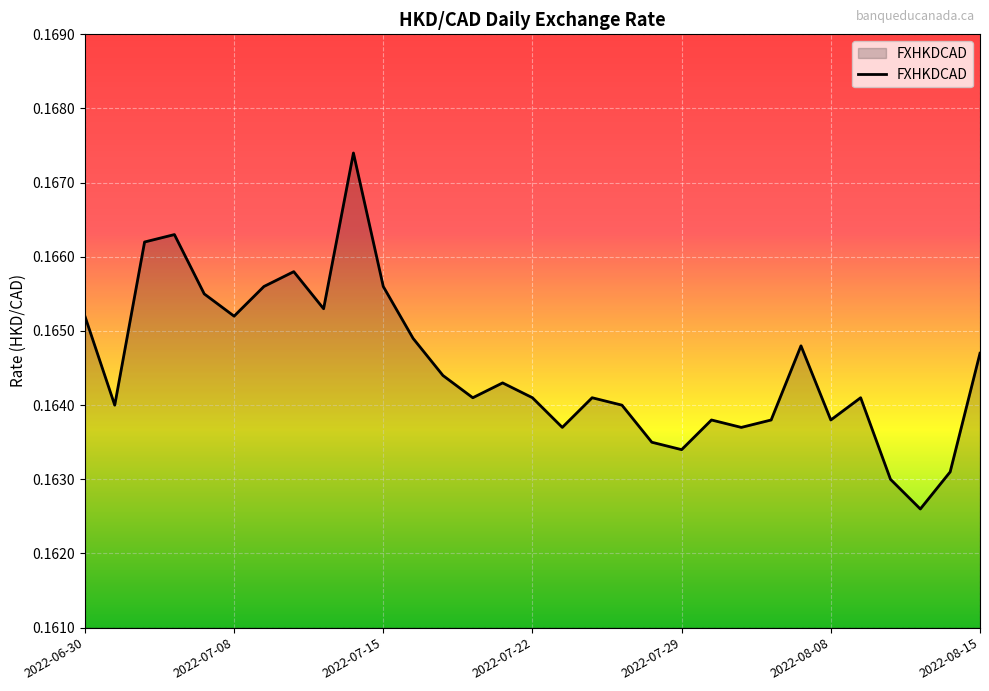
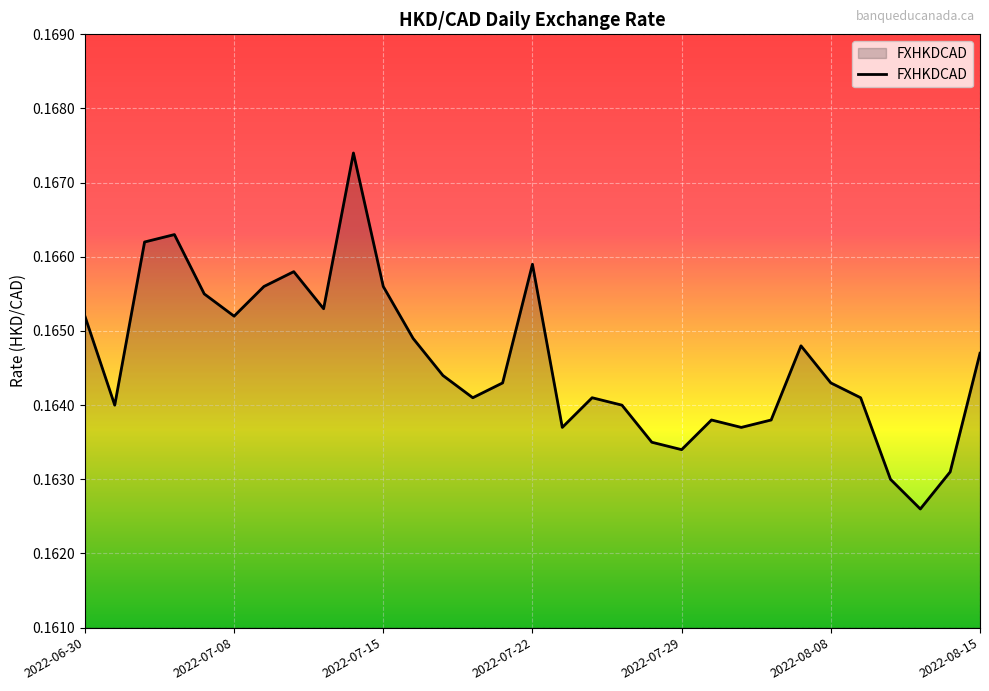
  {
    "2022-06-30": 0.1652,
    "2022-07-08": 0.1652,
    "2022-07-15": 0.1656,
-   "2022-07-22": 0.1641,
+   "2022-07-22": 0.1659,
    "2022-07-29": 0.1634,
-   "2022-08-08": 0.1638,
+   "2022-08-08": 0.1643,
    "2022-08-15": 0.1647
  }
